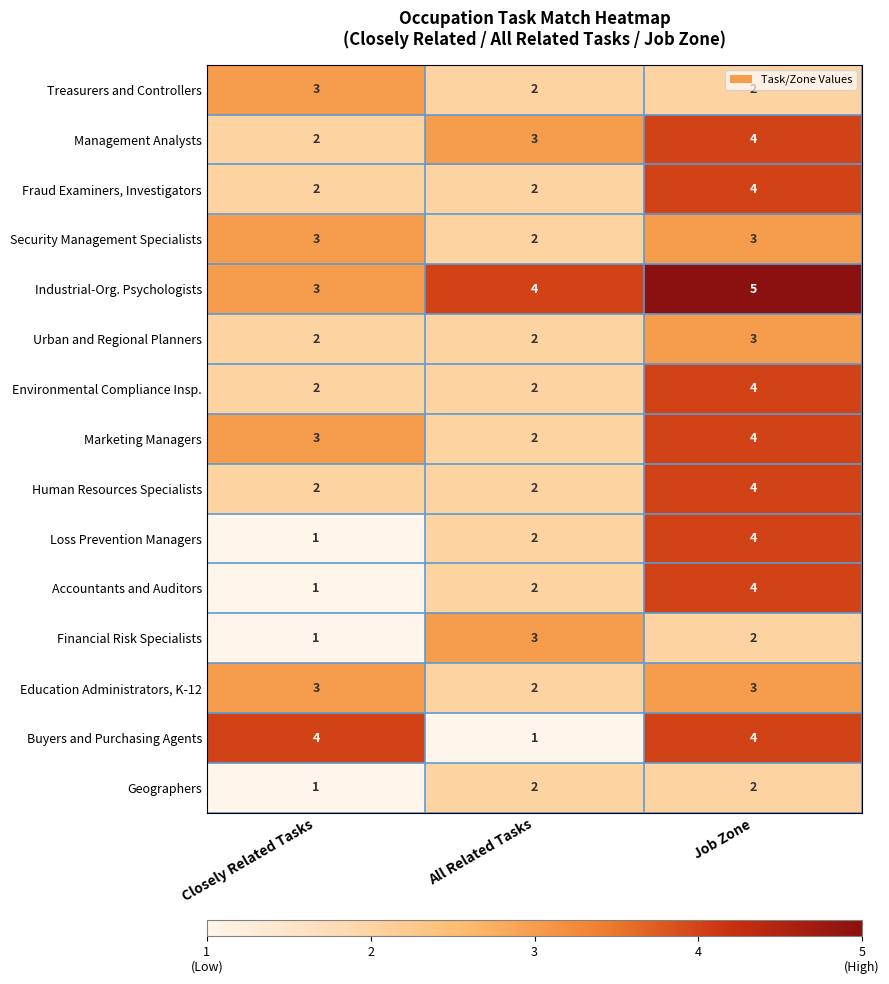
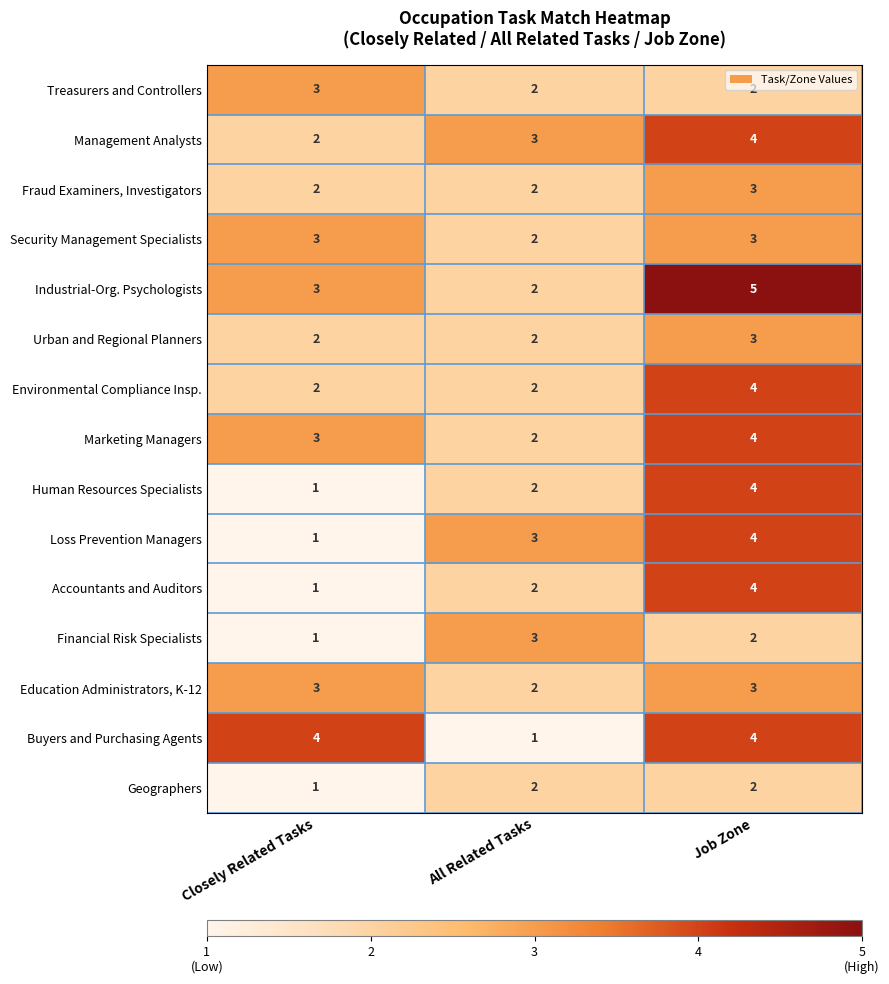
  {
    "Treasurers and Controllers": {
      "Closely Related Tasks": 3,
      "All Related Tasks": 2
    },
    "Management Analysts": {
      "Closely Related Tasks": 2,
      "All Related Tasks": 3,
      "Job Zone": 4
    },
    "Fraud Examiners, Investigators": {
      "Closely Related Tasks": 2,
      "All Related Tasks": 2,
-     "Job Zone": 4
+     "Job Zone": 3
    },
    "Security Management Specialists": {
      "Closely Related Tasks": 3,
      "All Related Tasks": 2,
      "Job Zone": 3
    },
    "Industrial-Org. Psychologists": {
      "Closely Related Tasks": 3,
-     "All Related Tasks": 4,
+     "All Related Tasks": 2,
      "Job Zone": 5
    },
    "Urban and Regional Planners": {
      "Closely Related Tasks": 2,
      "All Related Tasks": 2,
      "Job Zone": 3
    },
    "Environmental Compliance Insp.": {
      "Closely Related Tasks": 2,
      "All Related Tasks": 2,
      "Job Zone": 4
    },
    "Marketing Managers": {
      "Closely Related Tasks": 3,
      "All Related Tasks": 2,
      "Job Zone": 4
    },
    "Human Resources Specialists": {
-     "Closely Related Tasks": 2,
+     "Closely Related Tasks": 1,
      "All Related Tasks": 2,
      "Job Zone": 4
    },
    "Loss Prevention Managers": {
      "Closely Related Tasks": 1,
-     "All Related Tasks": 2,
+     "All Related Tasks": 3,
      "Job Zone": 4
    },
    "Accountants and Auditors": {
      "Closely Related Tasks": 1,
      "All Related Tasks": 2,
      "Job Zone": 4
    },
    "Financial Risk Specialists": {
      "Closely Related Tasks": 1,
      "All Related Tasks": 3,
      "Job Zone": 2
    },
    "Education Administrators, K-12": {
      "Closely Related Tasks": 3,
      "All Related Tasks": 2,
      "Job Zone": 3
    },
    "Buyers and Purchasing Agents": {
      "Closely Related Tasks": 4,
      "All Related Tasks": 1,
      "Job Zone": 4
    },
    "Geographers": {
      "Closely Related Tasks": 1,
      "All Related Tasks": 2,
      "Job Zone": 2
    }
  }
